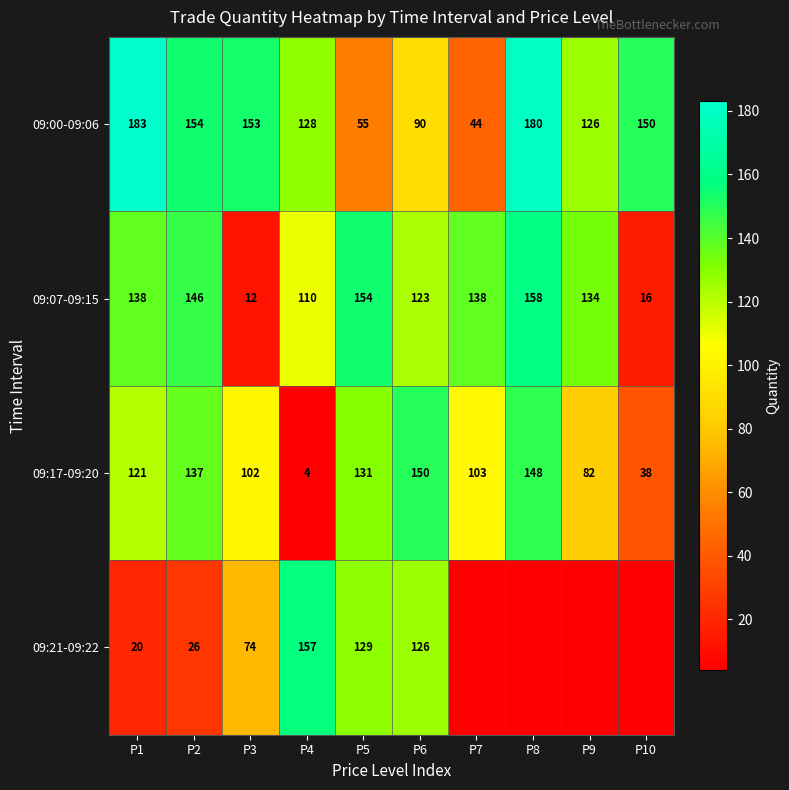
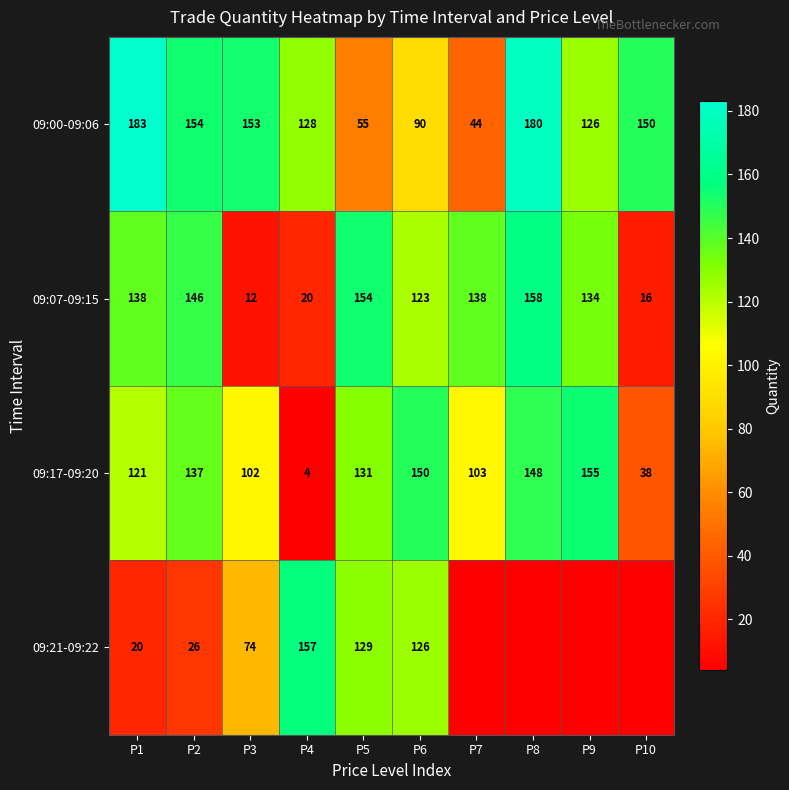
  {
    "09:00-09:06": {
      "P1": 183,
      "P2": 154,
      "P3": 153,
      "P4": 128,
      "P5": 55,
      "P6": 90,
      "P7": 44,
      "P8": 180,
      "P9": 126,
      "P10": 150
    },
    "09:07-09:15": {
      "P1": 138,
      "P2": 146,
      "P3": 12,
-     "P4": 110,
+     "P4": 20,
      "P5": 154,
      "P6": 123,
      "P7": 138,
      "P8": 158,
      "P9": 134,
      "P10": 16
    },
    "09:17-09:20": {
      "P1": 121,
      "P2": 137,
      "P3": 102,
      "P4": 4,
      "P5": 131,
      "P6": 150,
      "P7": 103,
      "P8": 148,
-     "P9": 82,
+     "P9": 155,
      "P10": 38
    },
    "09:21-09:22": {
      "P1": 20,
      "P2": 26,
      "P3": 74,
      "P4": 157,
      "P5": 129,
      "P6": 126
    }
  }
